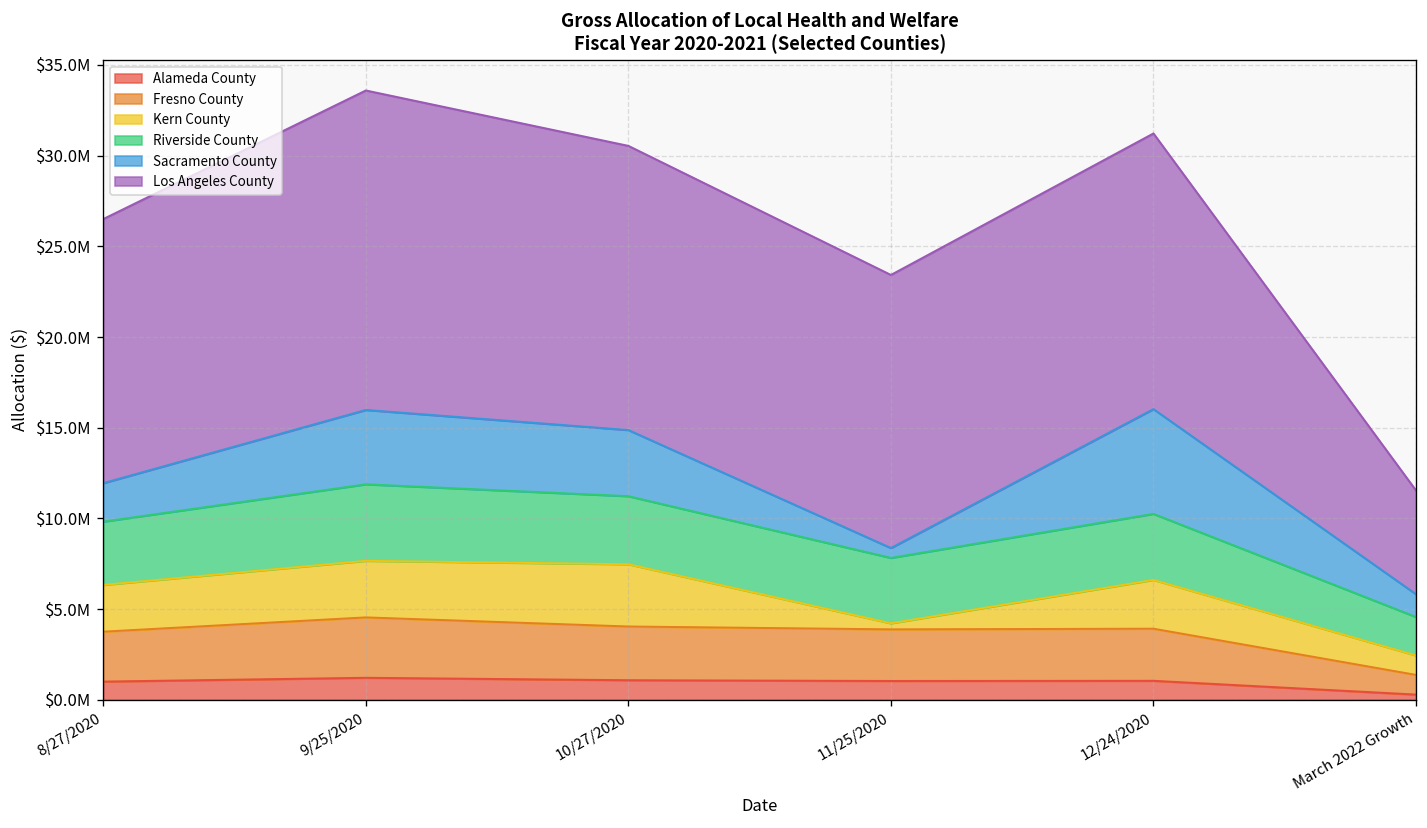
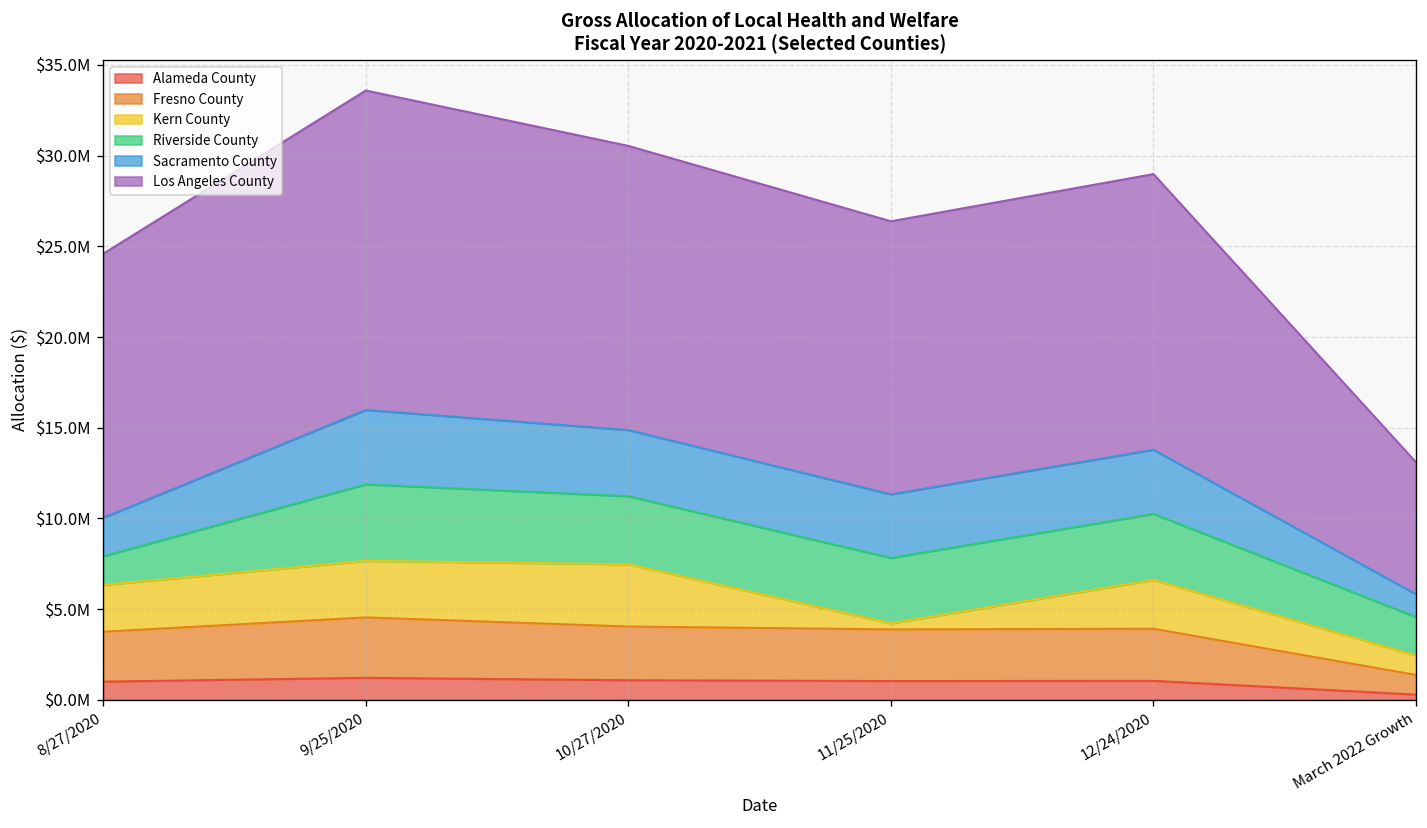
  {
    "Kern County": {
      "8/27/2020": "$2600000",
      "9/25/2020": "$3100000",
      "10/27/2020": "$3400000",
      "11/25/2020": "$300000",
      "12/24/2020": "$2700000",
      "March 2022 Growth": "$1100000"
    },
    "Riverside County": {
-     "8/27/2020": "$3500000",
+     "8/27/2020": "$1600000",
      "9/25/2020": "$4200000",
      "10/27/2020": "$3800000",
      "11/25/2020": "$3600000",
      "12/24/2020": "$3600000",
      "March 2022 Growth": "$2100000"
    },
    "Sacramento County": {
      "8/27/2020": "$2100000",
      "9/25/2020": "$4100000",
      "10/27/2020": "$3600000",
-     "11/25/2020": "$500000",
-     "12/24/2020": "$5800000",
+     "11/25/2020": "$3500000",
+     "12/24/2020": "$3500000",
      "March 2022 Growth": "$1300000"
    },
    "Los Angeles County": {
      "8/27/2020": "$14600000",
      "9/25/2020": "$17600000",
      "10/27/2020": "$15700000",
      "11/25/2020": "$15100000",
      "12/24/2020": "$15200000",
-     "March 2022 Growth": "$5700000"
+     "March 2022 Growth": "$7300000"
    }
  }
